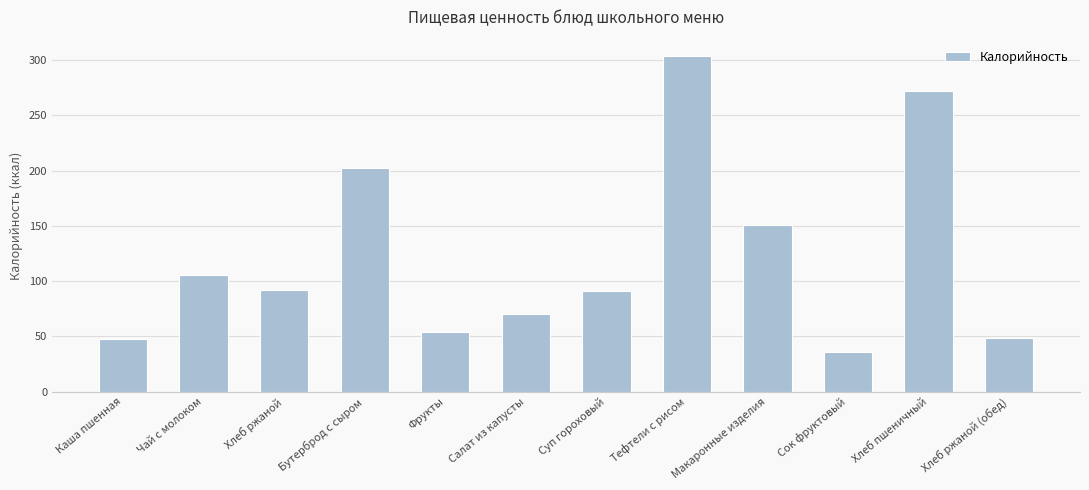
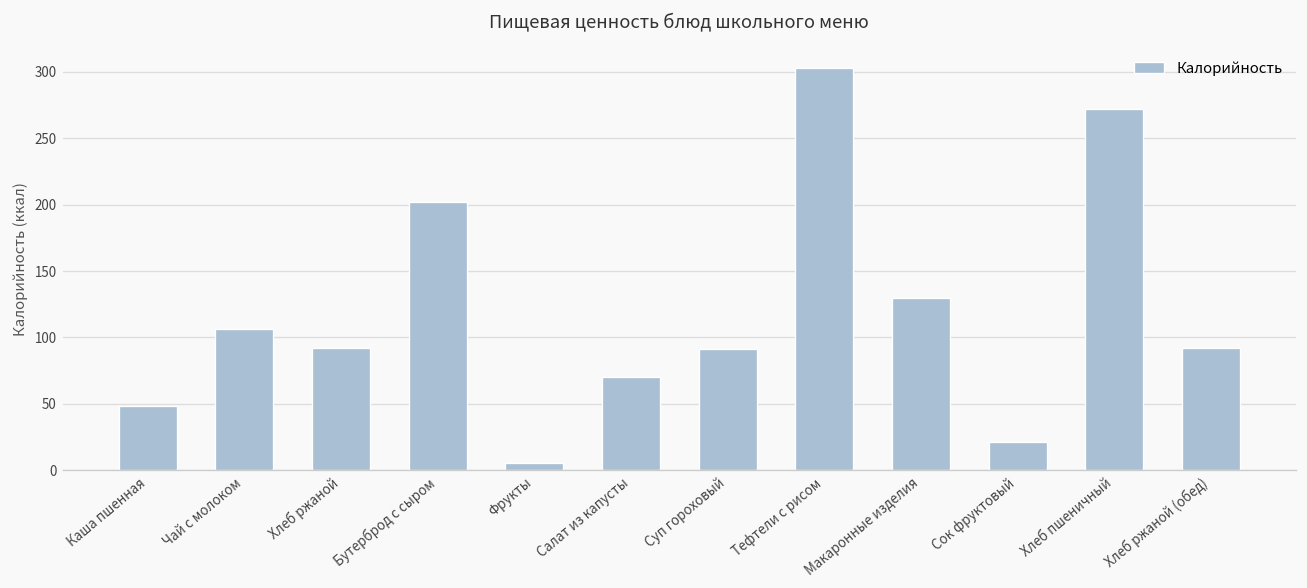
  {
    "Каша пшенная": 48,
    "Чай с молоком": 106,
    "Хлеб ржаной": 92,
    "Бутерброд с сыром": 202,
-   "Фрукты": 54,
+   "Фрукты": 5,
    "Салат из капусты": 70,
    "Суп гороховый": 91,
    "Тефтели с рисом": 303,
-   "Макаронные изделия": 151,
-   "Сок фруктовый": 36,
+   "Макаронные изделия": 130,
+   "Сок фруктовый": 22,
    "Хлеб пшеничный": 272,
-   "Хлеб ржаной (обед)": 48
+   "Хлеб ржаной (обед)": 92
  }
